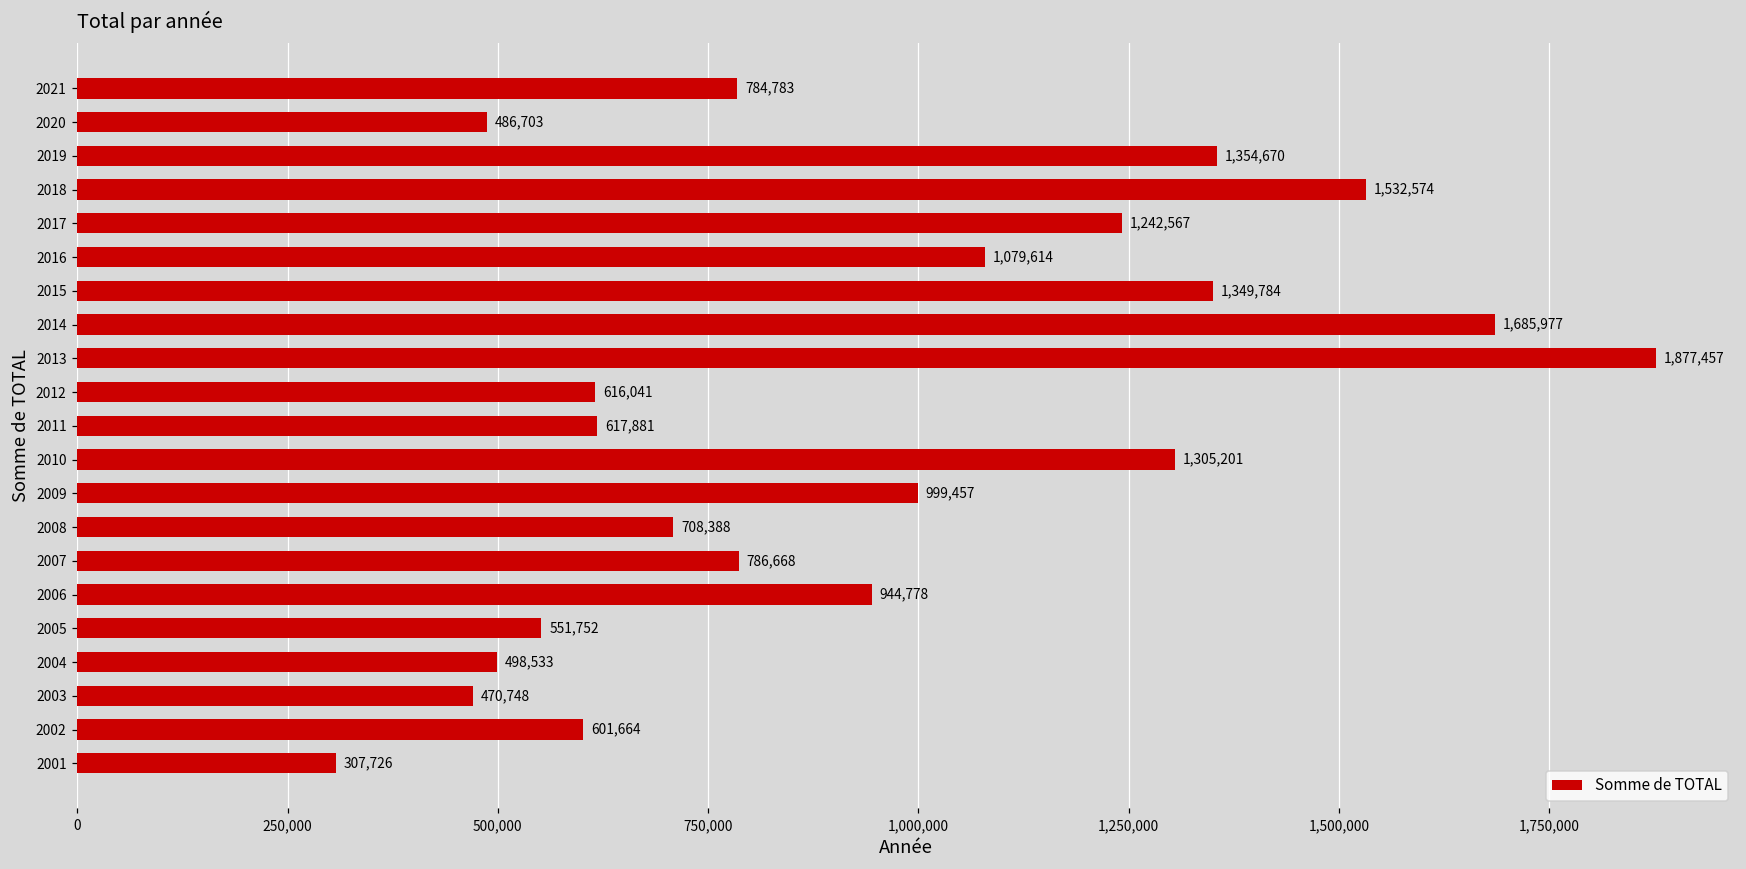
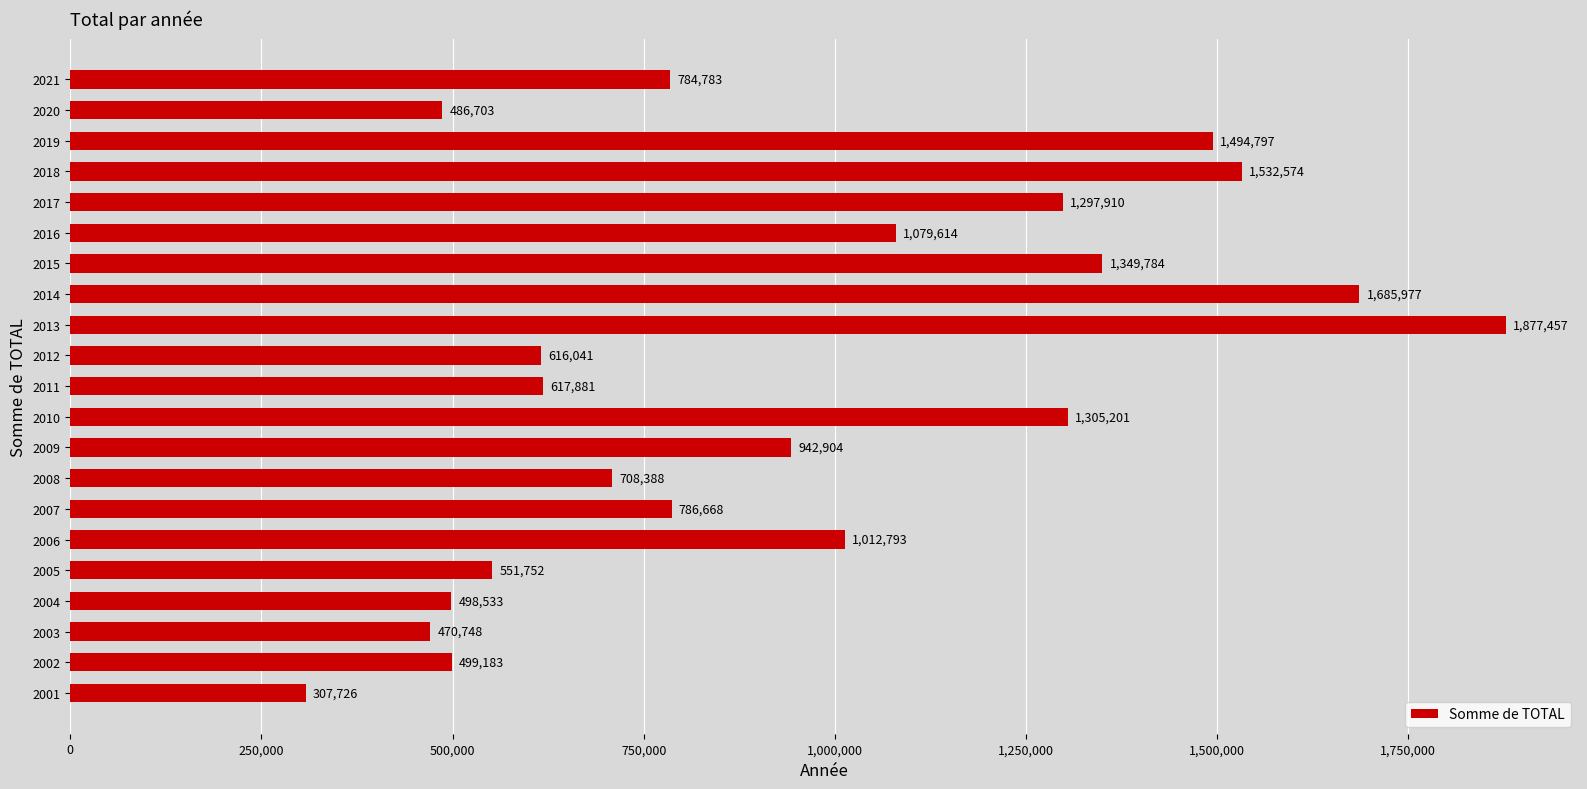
  {
    "2021": "784,783",
    "2020": "486,703",
-   "2019": "1,354,670",
+   "2019": "1,494,797",
    "2018": "1,532,574",
-   "2017": "1,242,567",
+   "2017": "1,297,910",
    "2016": "1,079,614",
    "2015": "1,349,784",
    "2014": "1,685,977",
    "2013": "1,877,457",
    "2012": "616,041",
    "2011": "617,881",
    "2010": "1,305,201",
-   "2009": "999,457",
+   "2009": "942,904",
    "2008": "708,388",
    "2007": "786,668",
-   "2006": "944,778",
+   "2006": "1,012,793",
    "2005": "551,752",
    "2004": "498,533",
    "2003": "470,748",
-   "2002": "601,664",
+   "2002": "499,183",
    "2001": "307,726"
  }
